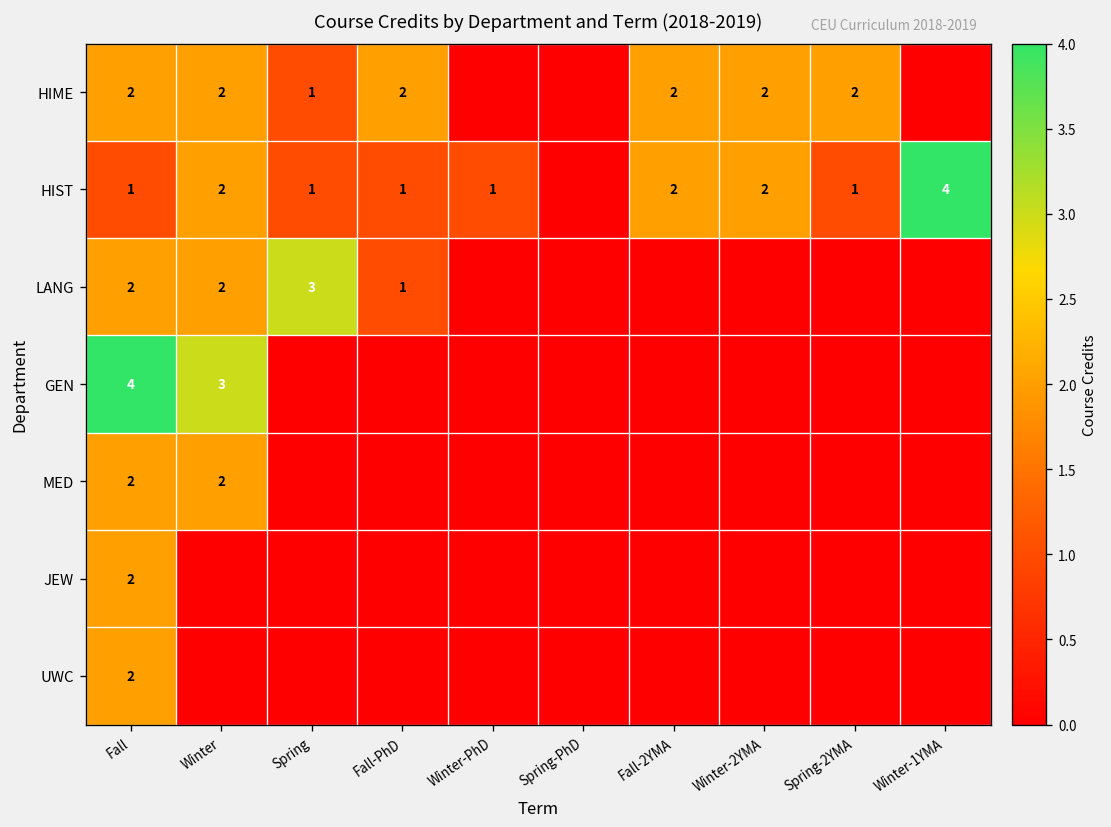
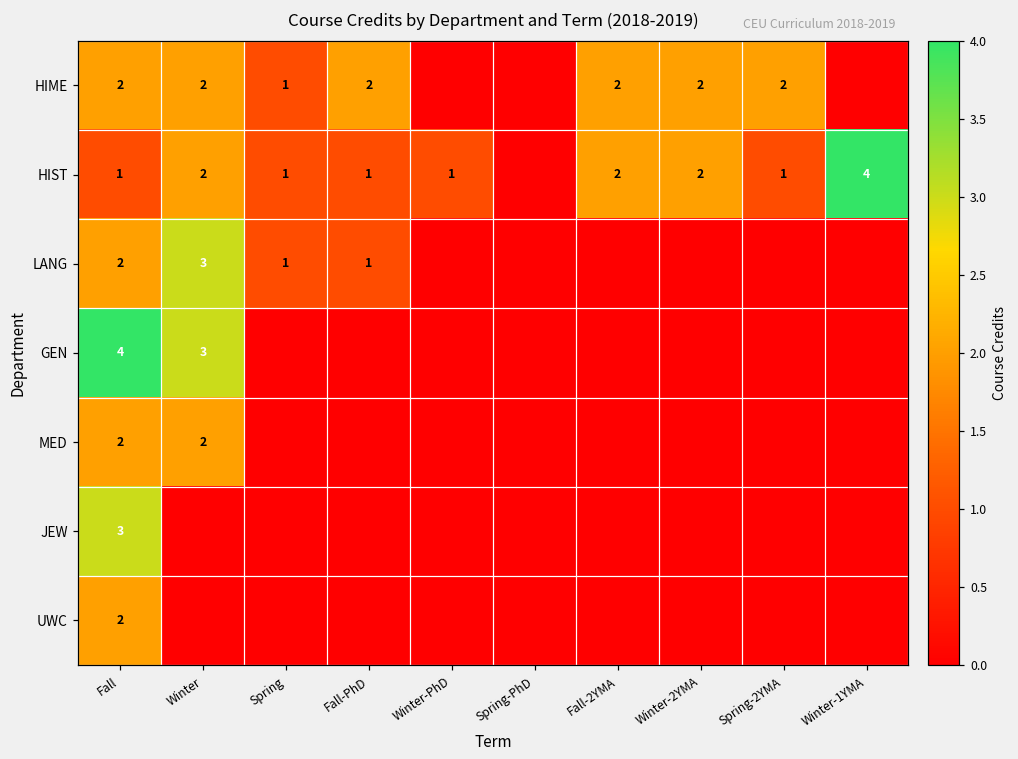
  {
    "HIME": {
      "Fall": 2,
      "Winter": 2,
      "Spring": 1,
      "Fall-PhD": 2,
      "Fall-2YMA": 2,
      "Winter-2YMA": 2,
      "Spring-2YMA": 2
    },
    "HIST": {
      "Fall": 1,
      "Winter": 2,
      "Spring": 1,
      "Fall-PhD": 1,
      "Winter-PhD": 1,
      "Fall-2YMA": 2,
      "Winter-2YMA": 2,
      "Spring-2YMA": 1,
      "Winter-1YMA": 4
    },
    "LANG": {
      "Fall": 2,
-     "Winter": 2,
-     "Spring": 3,
+     "Winter": 3,
+     "Spring": 1,
      "Fall-PhD": 1
    },
    "GEN": {
      "Fall": 4,
      "Winter": 3
    },
    "MED": {
      "Fall": 2,
      "Winter": 2
    },
    "JEW": {
-     "Fall": 2
+     "Fall": 3
    },
    "UWC": {
      "Fall": 2
    }
  }
